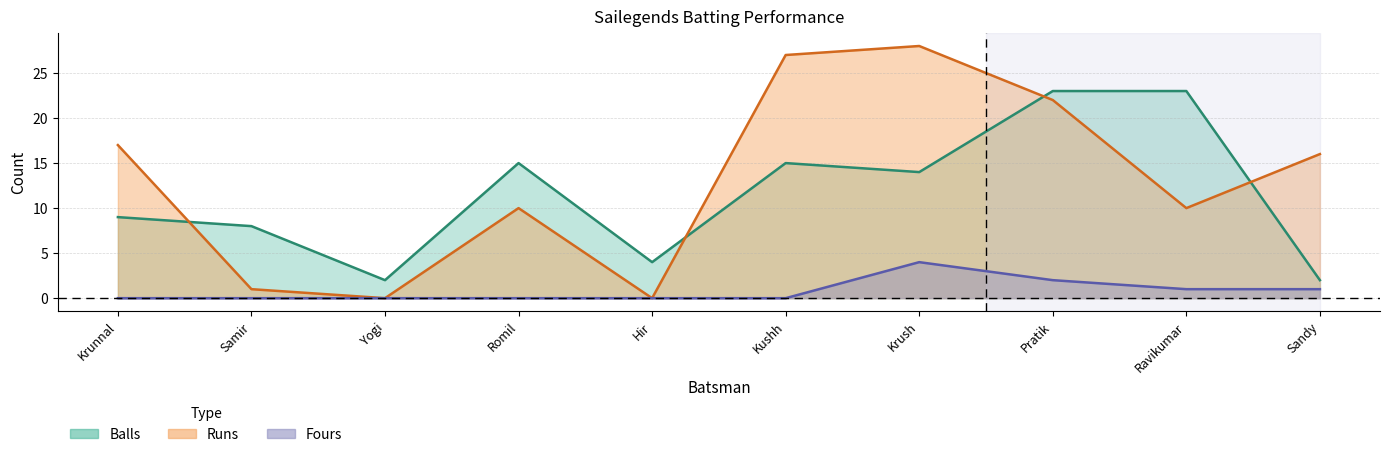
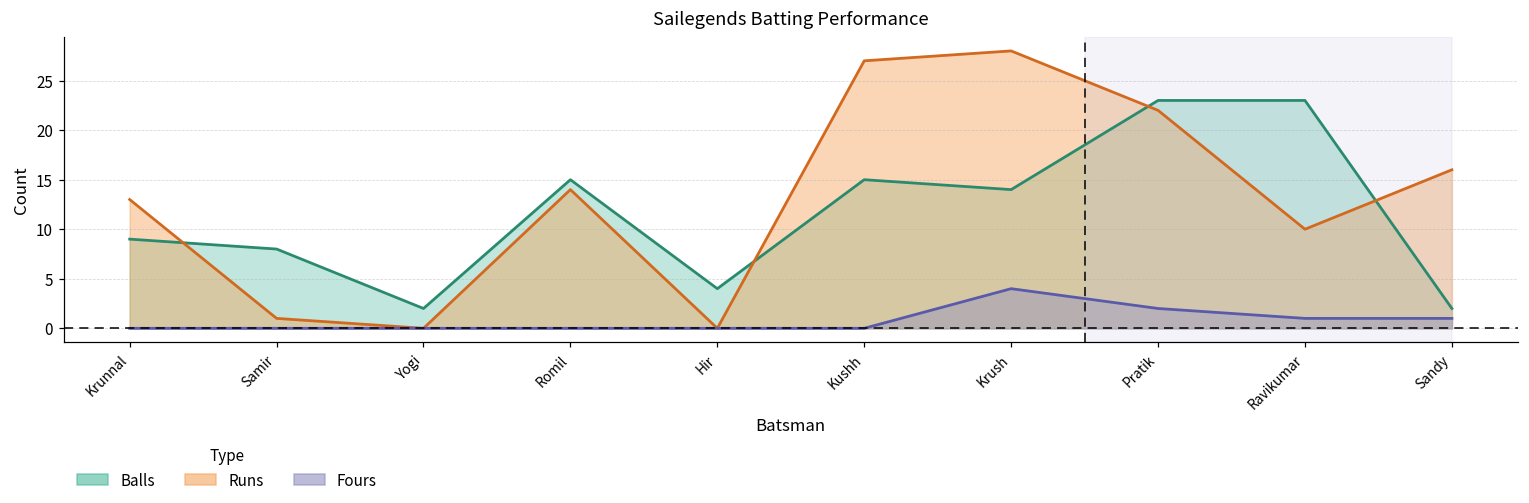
  {
    "Runs": {
-     "Krunnal": 17,
+     "Krunnal": 13,
      "Samir": 1,
-     "Romil": 10,
+     "Romil": 14,
      "Kushh": 27,
      "Krush": 28,
      "Pratik": 22,
      "Ravikumar": 10,
      "Sandy": 16
    }
  }
